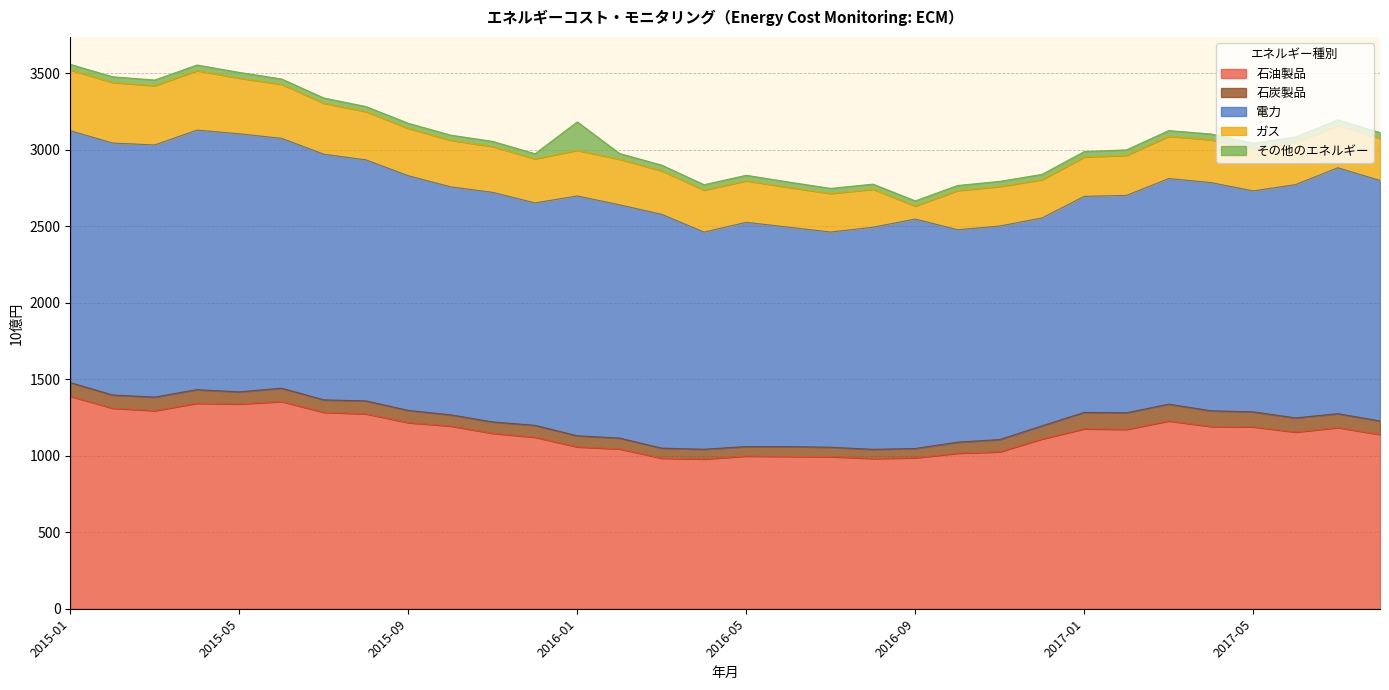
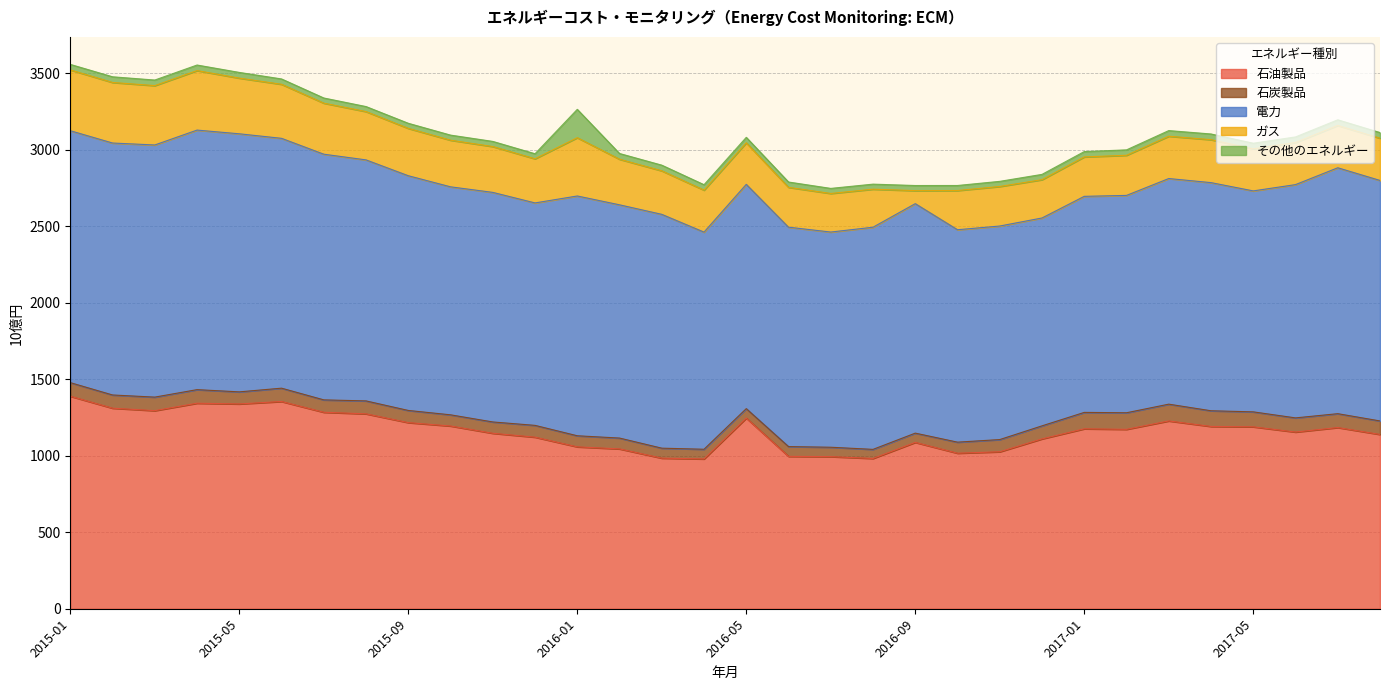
  {
    "石油製品": {
      "2015-01": 1390,
      "2015-05": 1340,
      "2015-09": 1220,
      "2016-01": 1060,
-     "2016-05": 1000,
-     "2016-09": 990,
+     "2016-05": 1250,
+     "2016-09": 1090,
      "2017-01": 1180,
      "2017-05": 1190
    },
    "石炭製品": {
      "2015-01": 90,
      "2015-05": 80,
      "2015-09": 80,
      "2016-01": 70,
      "2016-05": 60,
      "2016-09": 60,
      "2017-01": 110,
      "2017-05": 100
    },
    "電力": {
      "2015-01": 1650,
      "2015-05": 1690,
      "2015-09": 1530,
      "2016-01": 1570,
      "2016-05": 1470,
      "2016-09": 1500,
      "2017-01": 1410,
      "2017-05": 1440
    },
    "ガス": {
      "2015-01": 400,
      "2015-05": 360,
      "2015-09": 310,
-     "2016-01": 300,
+     "2016-01": 380,
      "2016-05": 270,
      "2016-09": 90,
      "2017-01": 260
    },
    "その他のエネルギー": {
      "2015-01": 40,
      "2015-05": 40,
      "2015-09": 30,
      "2016-01": 190,
      "2016-05": 40,
      "2016-09": 30,
      "2017-01": 30
    }
  }
